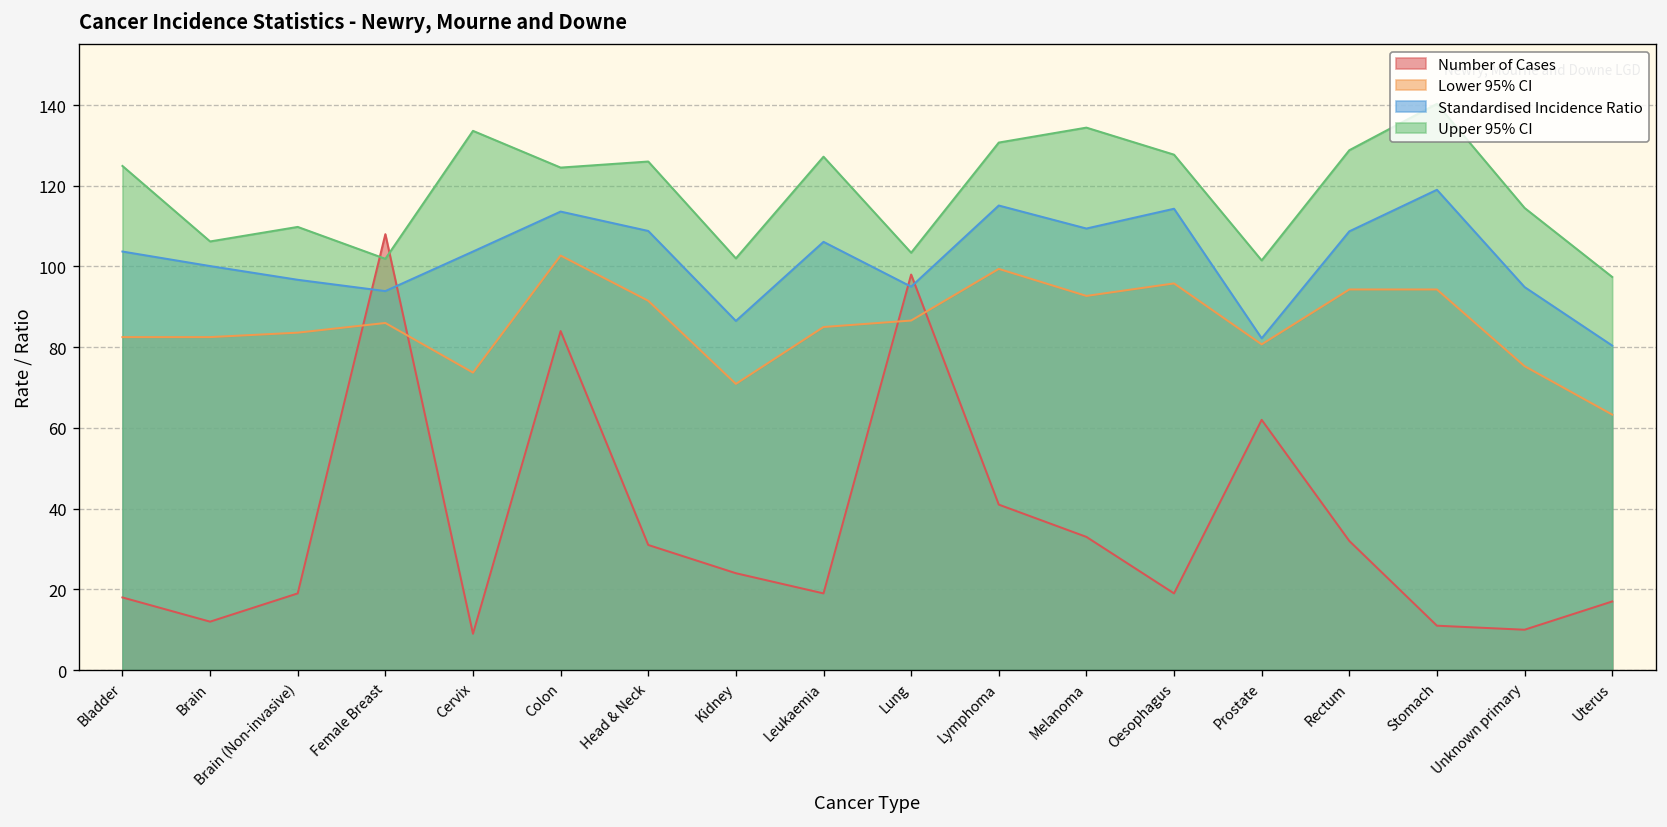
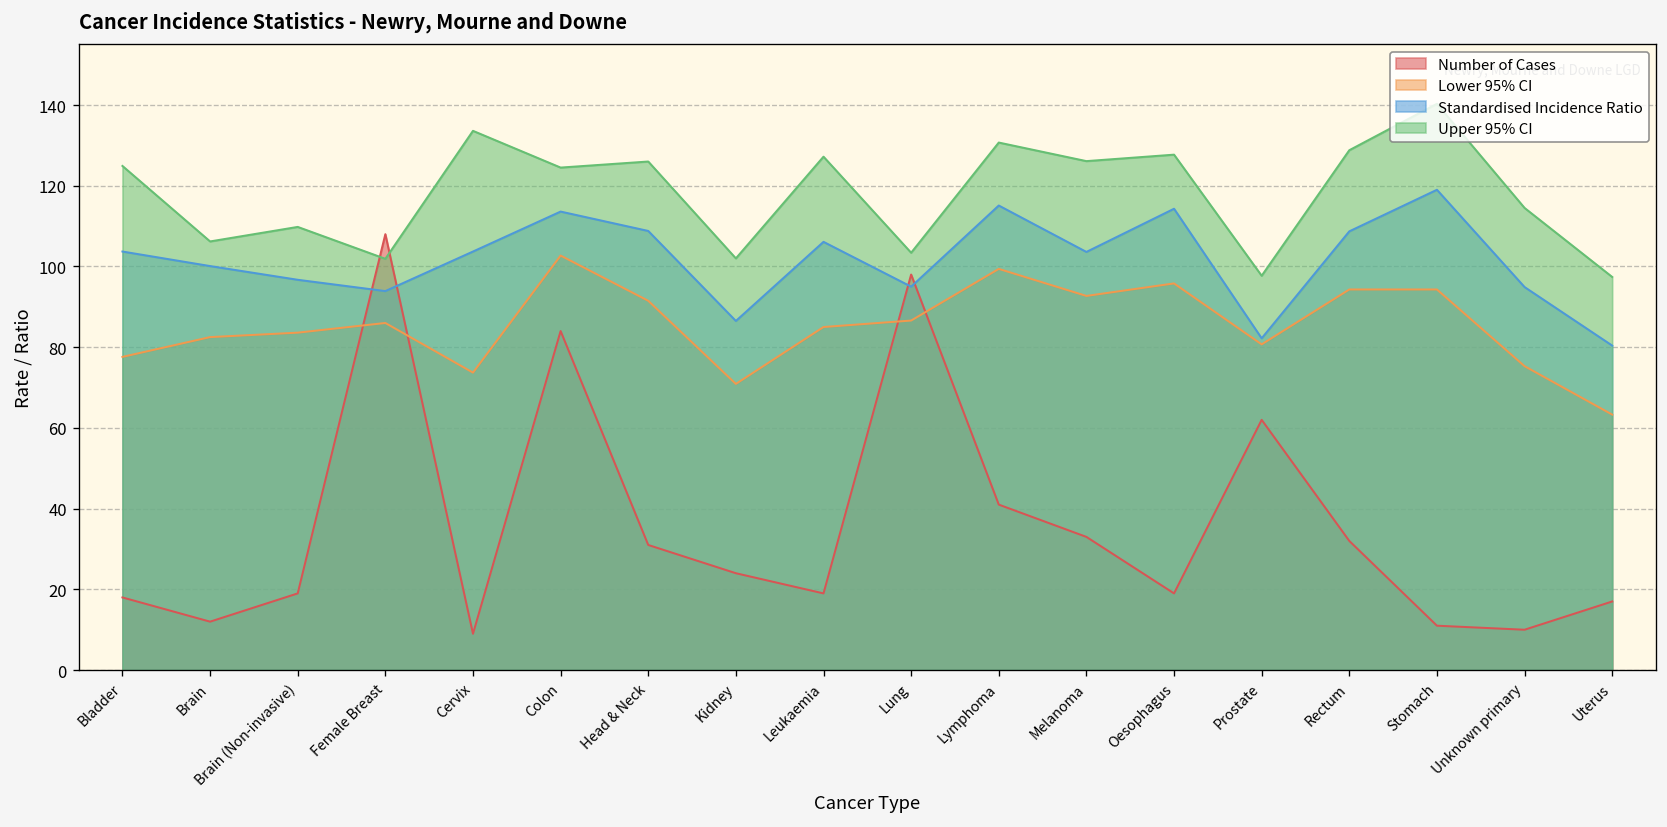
  {
    "Number of Cases": {
      "Bladder": 18,
      "Brain": 12,
      "Brain (Non-invasive)": 19,
      "Female Breast": 108,
      "Cervix": 9,
      "Colon": 84,
      "Head & Neck": 31,
      "Kidney": 24,
      "Leukaemia": 19,
      "Lung": 98,
      "Lymphoma": 41,
      "Melanoma": 33,
      "Oesophagus": 19,
      "Prostate": 62,
      "Rectum": 32,
      "Stomach": 11,
      "Unknown primary": 10,
      "Uterus": 17
    },
    "Lower 95% CI": {
-     "Bladder": 83,
+     "Bladder": 78,
      "Brain": 83,
      "Brain (Non-invasive)": 84,
      "Female Breast": 86,
      "Cervix": 74,
      "Colon": 103,
      "Head & Neck": 92,
      "Kidney": 71,
      "Leukaemia": 85,
      "Lung": 87,
      "Lymphoma": 99,
      "Melanoma": 93,
      "Oesophagus": 96,
      "Prostate": 81,
      "Rectum": 94,
      "Stomach": 94,
      "Unknown primary": 75,
      "Uterus": 63
    },
    "Standardised Incidence Ratio": {
      "Bladder": 104,
      "Brain": 100,
      "Brain (Non-invasive)": 97,
      "Female Breast": 94,
      "Cervix": 104,
      "Colon": 114,
      "Head & Neck": 109,
      "Kidney": 87,
      "Leukaemia": 106,
      "Lung": 95,
      "Lymphoma": 115,
-     "Melanoma": 109,
+     "Melanoma": 104,
      "Oesophagus": 114,
      "Prostate": 82,
      "Rectum": 109,
      "Stomach": 119,
      "Unknown primary": 95,
      "Uterus": 80
    },
    "Upper 95% CI": {
      "Bladder": 125,
      "Brain": 106,
      "Brain (Non-invasive)": 110,
      "Female Breast": 102,
      "Cervix": 134,
      "Colon": 125,
      "Head & Neck": 126,
      "Kidney": 102,
      "Leukaemia": 127,
      "Lung": 103,
      "Lymphoma": 131,
-     "Melanoma": 134,
+     "Melanoma": 126,
      "Oesophagus": 128,
-     "Prostate": 102,
+     "Prostate": 98,
      "Rectum": 129,
      "Unknown primary": 115,
      "Uterus": 97
    }
  }
